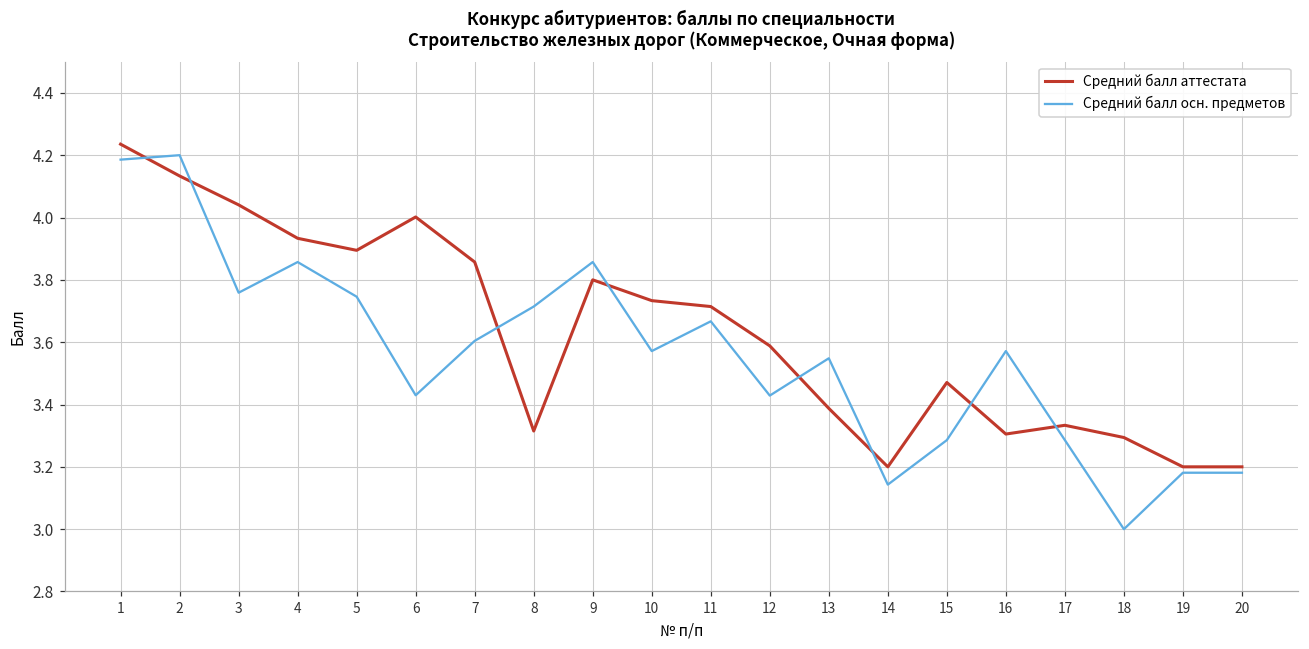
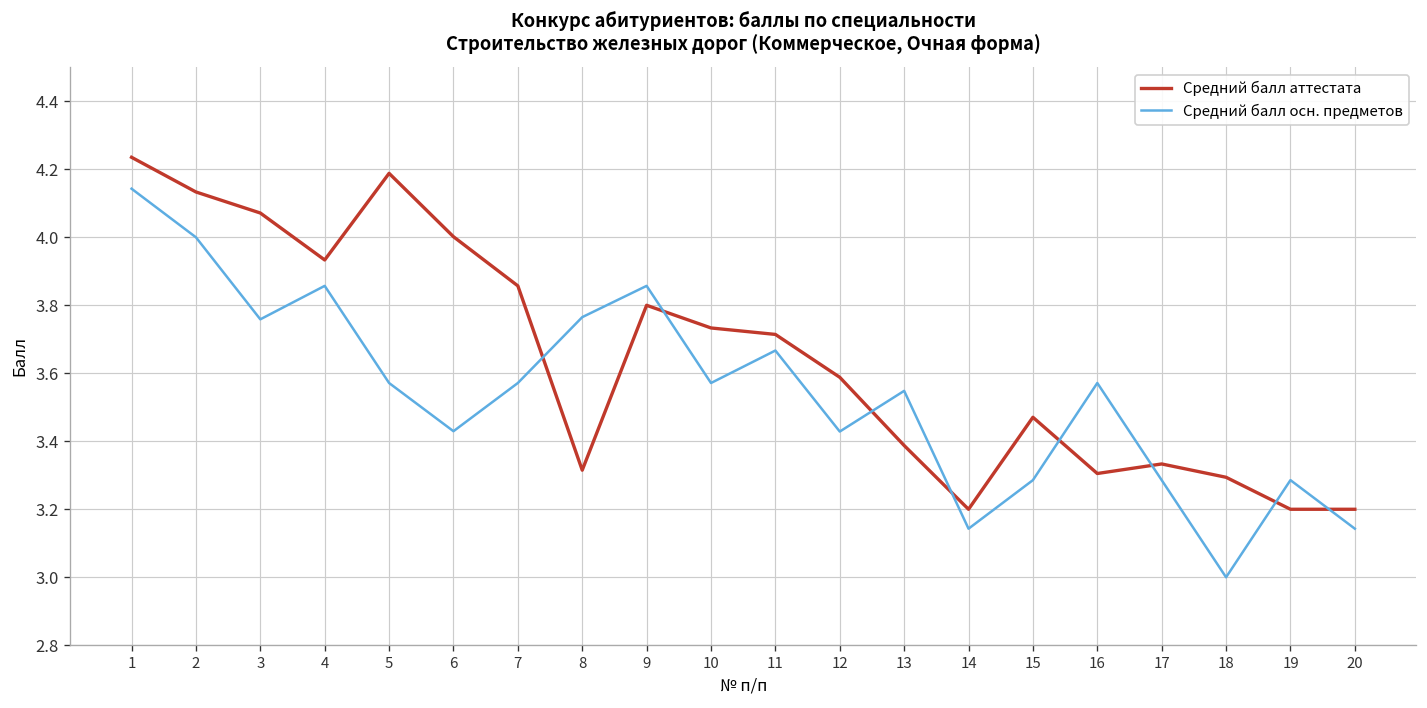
  {
    "Средний балл аттестата": {
      "1": 4.24,
      "2": 4.13,
-     "3": 4.04,
+     "3": 4.07,
      "4": 3.93,
-     "5": 3.89,
+     "5": 4.19,
      "6": 4.00,
      "7": 3.86,
      "8": 3.32,
      "9": 3.80,
      "10": 3.73,
      "11": 3.71,
      "12": 3.59,
      "13": 3.39,
      "14": 3.20,
      "15": 3.47,
      "16": 3.31,
      "17": 3.33,
      "18": 3.29,
      "19": 3.20,
      "20": 3.20
    },
    "Средний балл осн. предметов": {
-     "1": 4.19,
-     "2": 4.2,
+     "1": 4.14,
+     "2": 4.0,
      "3": 3.76,
      "4": 3.86,
-     "5": 3.75,
+     "5": 3.57,
      "6": 3.43,
-     "7": 3.60,
-     "8": 3.71,
+     "7": 3.57,
+     "8": 3.77,
      "9": 3.86,
      "10": 3.57,
      "11": 3.67,
      "12": 3.43,
      "13": 3.55,
      "14": 3.14,
      "15": 3.29,
      "16": 3.57,
      "17": 3.29,
      "18": 3.00,
-     "19": 3.18,
-     "20": 3.18
+     "19": 3.29,
+     "20": 3.14
    }
  }
